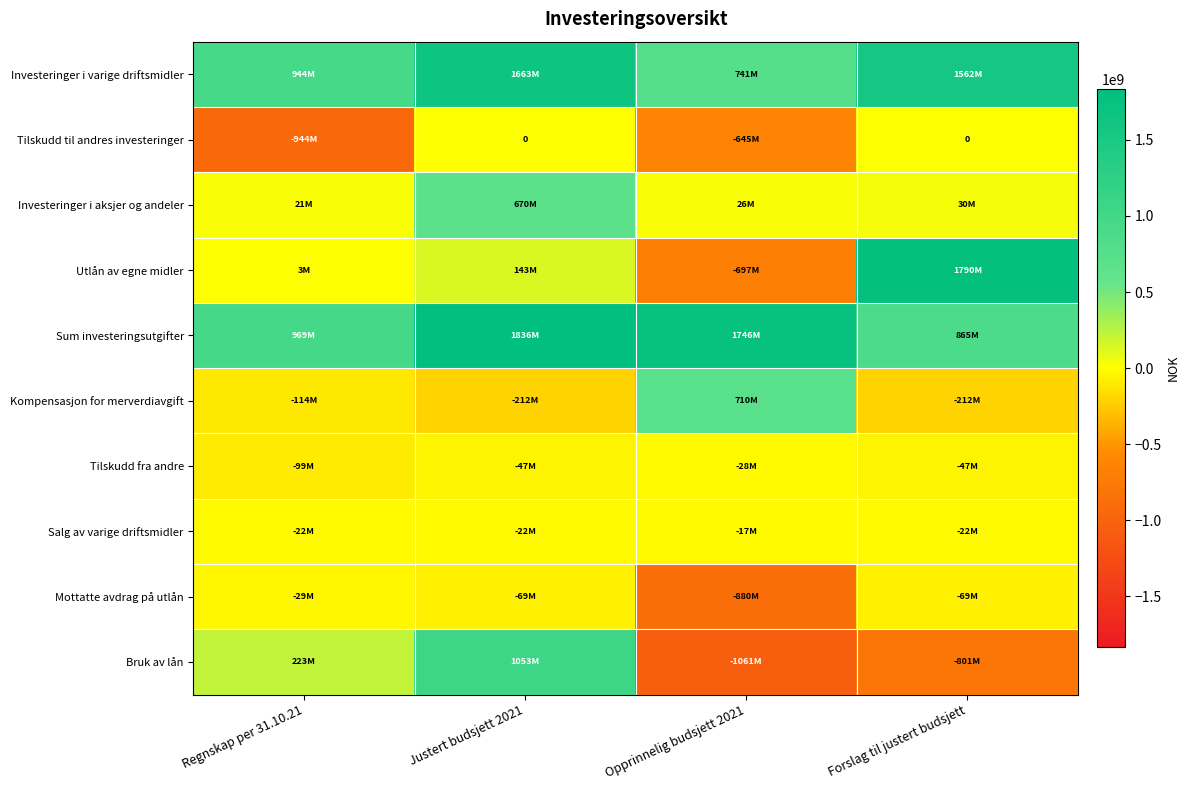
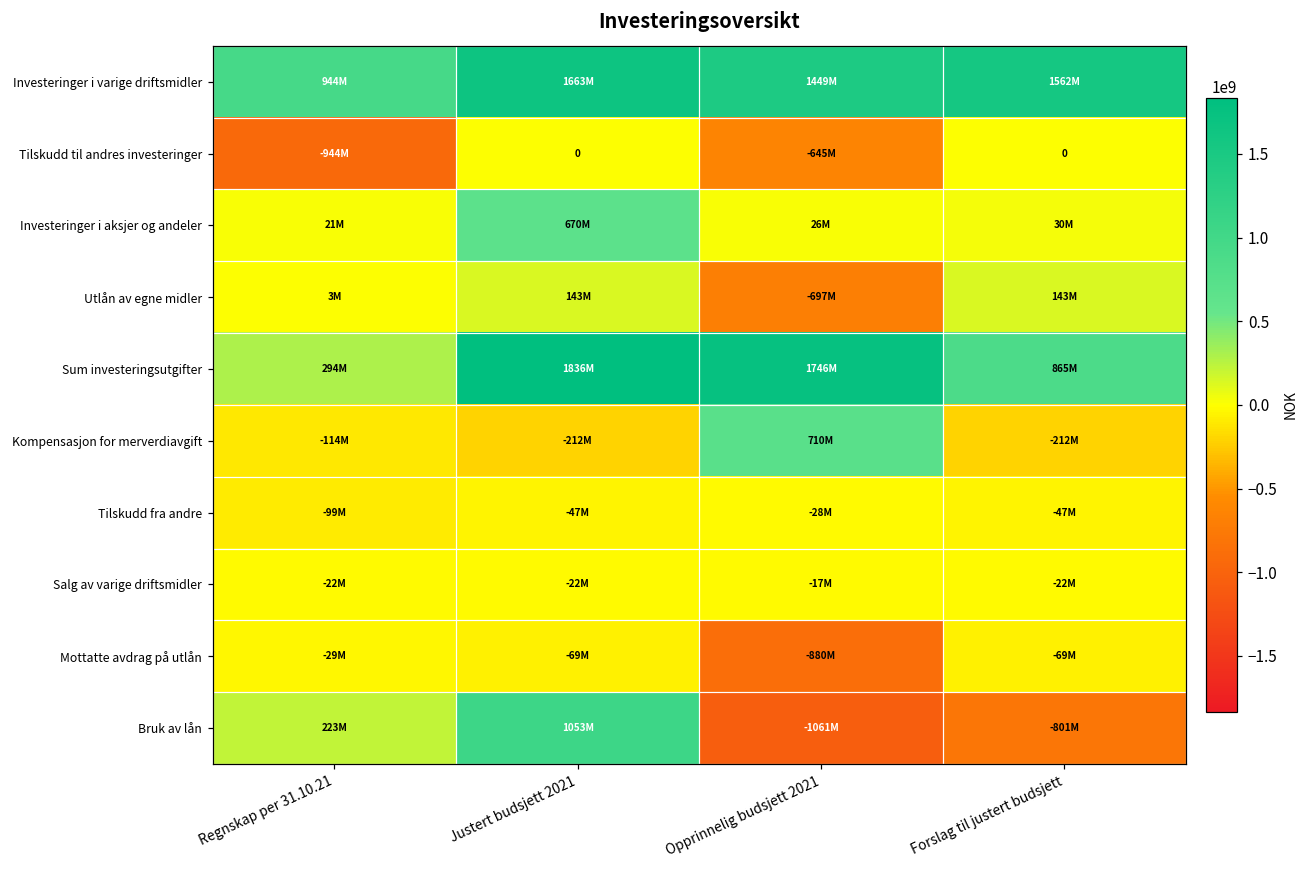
  {
    "Investeringer i varige driftsmidler": {
      "Regnskap per 31.10.21": "944M",
      "Justert budsjett 2021": "1663M",
-     "Opprinnelig budsjett 2021": "741M",
+     "Opprinnelig budsjett 2021": "1449M",
      "Forslag til justert budsjett": "1562M"
    },
    "Tilskudd til andres investeringer": {
      "Regnskap per 31.10.21": "-944M",
      "Justert budsjett 2021": "0",
      "Opprinnelig budsjett 2021": "-645M",
      "Forslag til justert budsjett": "0"
    },
    "Investeringer i aksjer og andeler": {
      "Regnskap per 31.10.21": "21M",
      "Justert budsjett 2021": "670M",
      "Opprinnelig budsjett 2021": "26M",
      "Forslag til justert budsjett": "30M"
    },
    "Utlån av egne midler": {
      "Regnskap per 31.10.21": "3M",
      "Justert budsjett 2021": "143M",
      "Opprinnelig budsjett 2021": "-697M",
-     "Forslag til justert budsjett": "1790M"
+     "Forslag til justert budsjett": "143M"
    },
    "Sum investeringsutgifter": {
-     "Regnskap per 31.10.21": "969M",
+     "Regnskap per 31.10.21": "294M",
      "Justert budsjett 2021": "1836M",
      "Opprinnelig budsjett 2021": "1746M",
      "Forslag til justert budsjett": "865M"
    },
    "Kompensasjon for merverdiavgift": {
      "Regnskap per 31.10.21": "-114M",
      "Justert budsjett 2021": "-212M",
      "Opprinnelig budsjett 2021": "710M",
      "Forslag til justert budsjett": "-212M"
    },
    "Tilskudd fra andre": {
      "Regnskap per 31.10.21": "-99M",
      "Justert budsjett 2021": "-47M",
      "Opprinnelig budsjett 2021": "-28M",
      "Forslag til justert budsjett": "-47M"
    },
    "Salg av varige driftsmidler": {
      "Regnskap per 31.10.21": "-22M",
      "Justert budsjett 2021": "-22M",
      "Opprinnelig budsjett 2021": "-17M",
      "Forslag til justert budsjett": "-22M"
    },
    "Mottatte avdrag på utlån": {
      "Regnskap per 31.10.21": "-29M",
      "Justert budsjett 2021": "-69M",
      "Opprinnelig budsjett 2021": "-880M",
      "Forslag til justert budsjett": "-69M"
    },
    "Bruk av lån": {
      "Regnskap per 31.10.21": "223M",
      "Justert budsjett 2021": "1053M",
      "Opprinnelig budsjett 2021": "-1061M",
      "Forslag til justert budsjett": "-801M"
    }
  }
